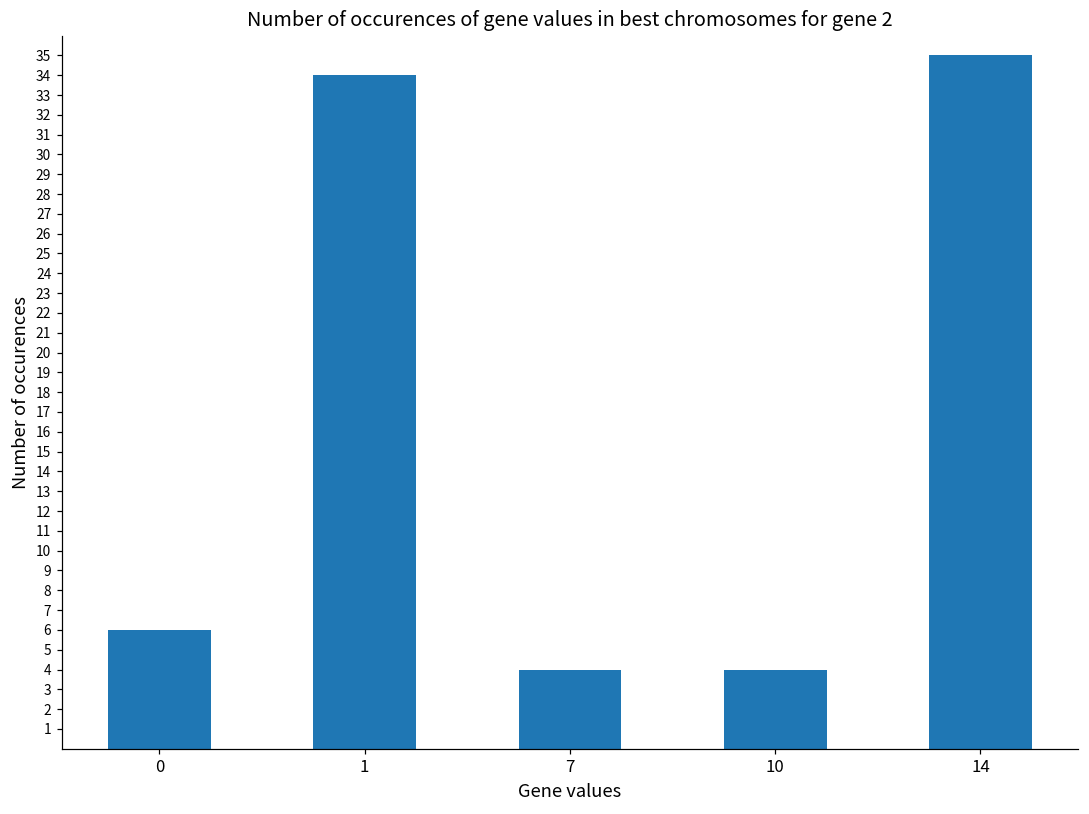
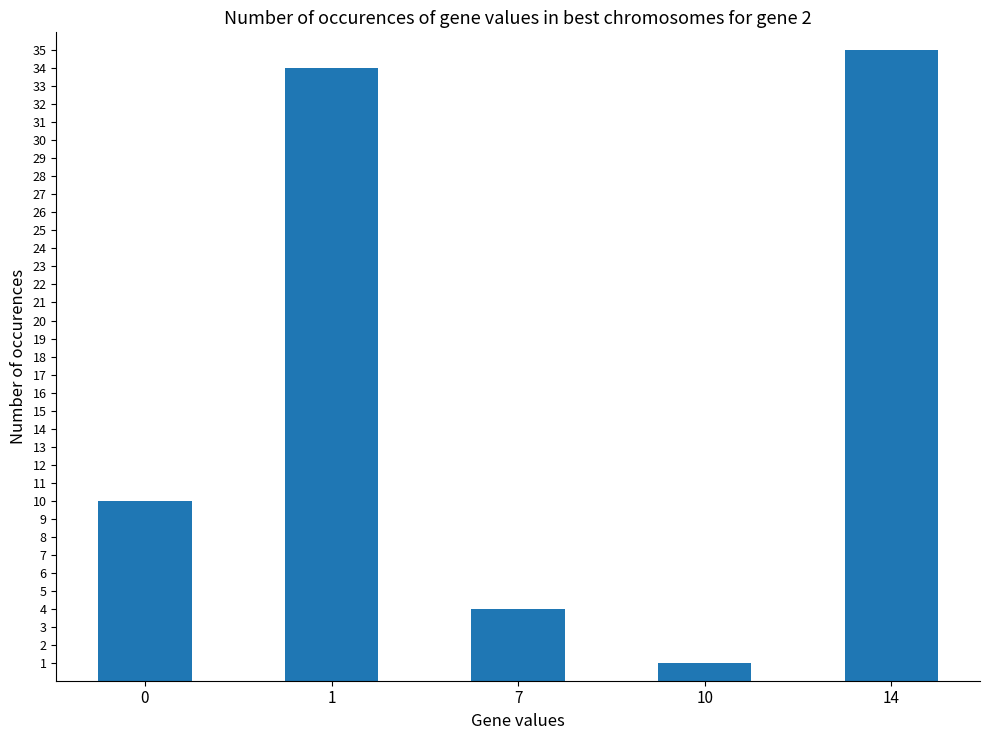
  {
-   "0": 6,
+   "0": 10,
    "1": 34,
    "7": 4,
-   "10": 4,
+   "10": 1,
    "14": 35
  }
